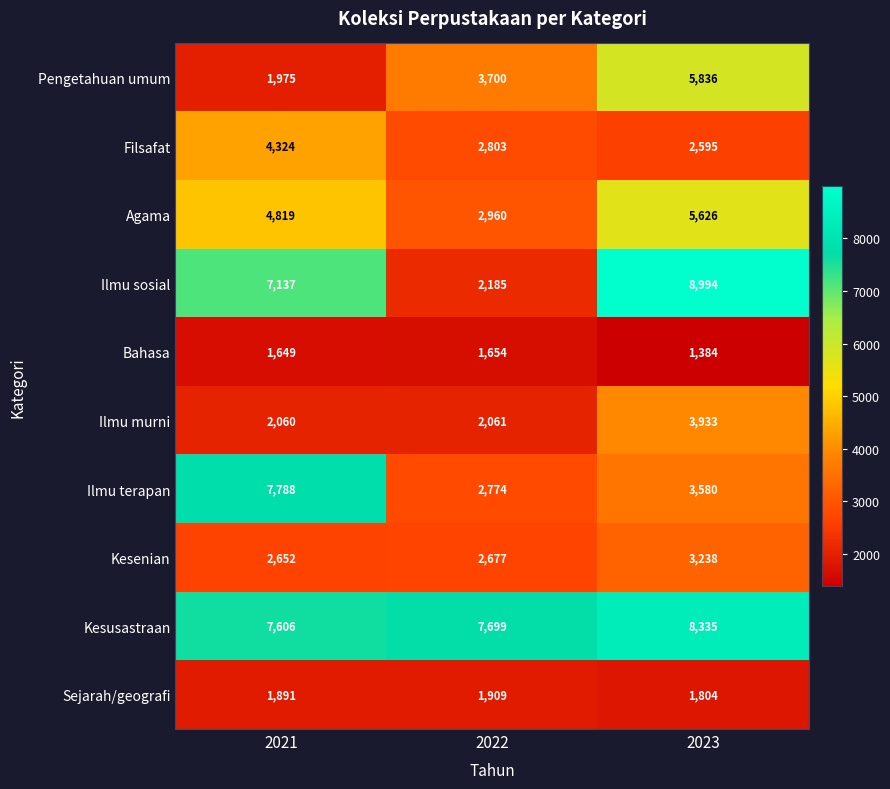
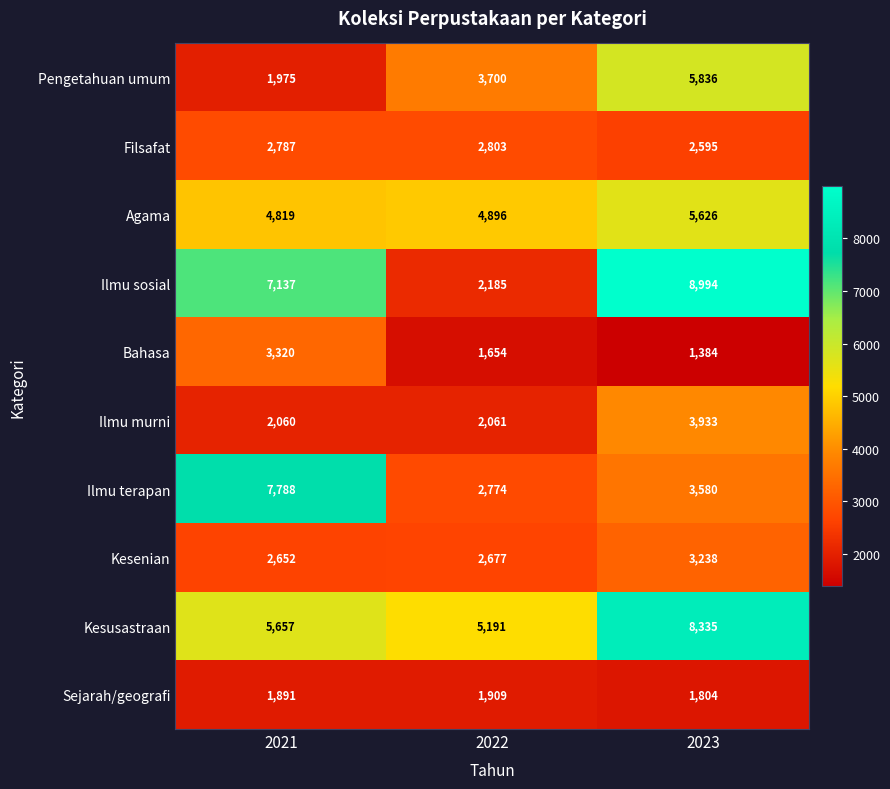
  {
    "Pengetahuan umum": {
      "2021": "1,975",
      "2022": "3,700",
      "2023": "5,836"
    },
    "Filsafat": {
-     "2021": "4,324",
+     "2021": "2,787",
      "2022": "2,803",
      "2023": "2,595"
    },
    "Agama": {
      "2021": "4,819",
-     "2022": "2,960",
+     "2022": "4,896",
      "2023": "5,626"
    },
    "Ilmu sosial": {
      "2021": "7,137",
      "2022": "2,185",
      "2023": "8,994"
    },
    "Bahasa": {
-     "2021": "1,649",
+     "2021": "3,320",
      "2022": "1,654",
      "2023": "1,384"
    },
    "Ilmu murni": {
      "2021": "2,060",
      "2022": "2,061",
      "2023": "3,933"
    },
    "Ilmu terapan": {
      "2021": "7,788",
      "2022": "2,774",
      "2023": "3,580"
    },
    "Kesenian": {
      "2021": "2,652",
      "2022": "2,677",
      "2023": "3,238"
    },
    "Kesusastraan": {
-     "2021": "7,606",
-     "2022": "7,699",
+     "2021": "5,657",
+     "2022": "5,191",
      "2023": "8,335"
    },
    "Sejarah/geografi": {
      "2021": "1,891",
      "2022": "1,909",
      "2023": "1,804"
    }
  }
